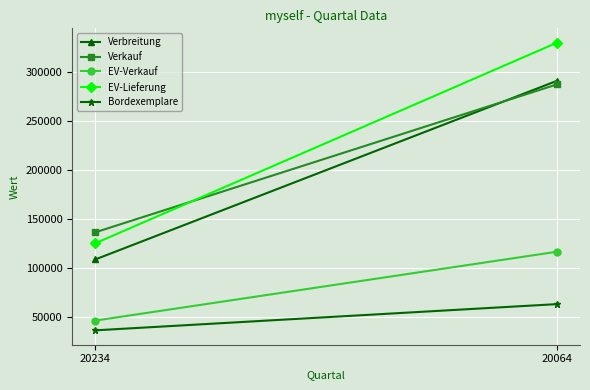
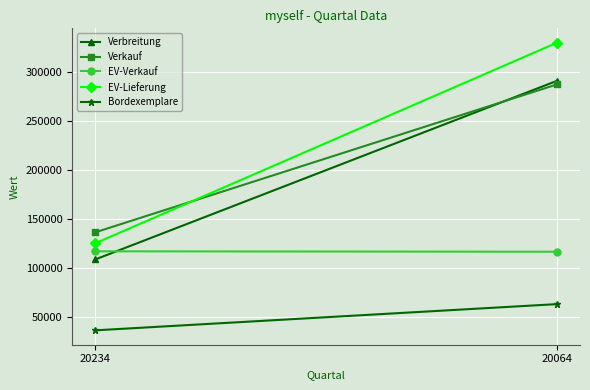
  {
    "Verkauf": {
      "20234": 140000,
      "20064": 290000
    },
    "EV-Verkauf": {
-     "20234": 50000,
+     "20234": 120000,
      "20064": 120000
    },
    "EV-Lieferung": {
      "20234": 130000,
      "20064": 330000
    }
  }
